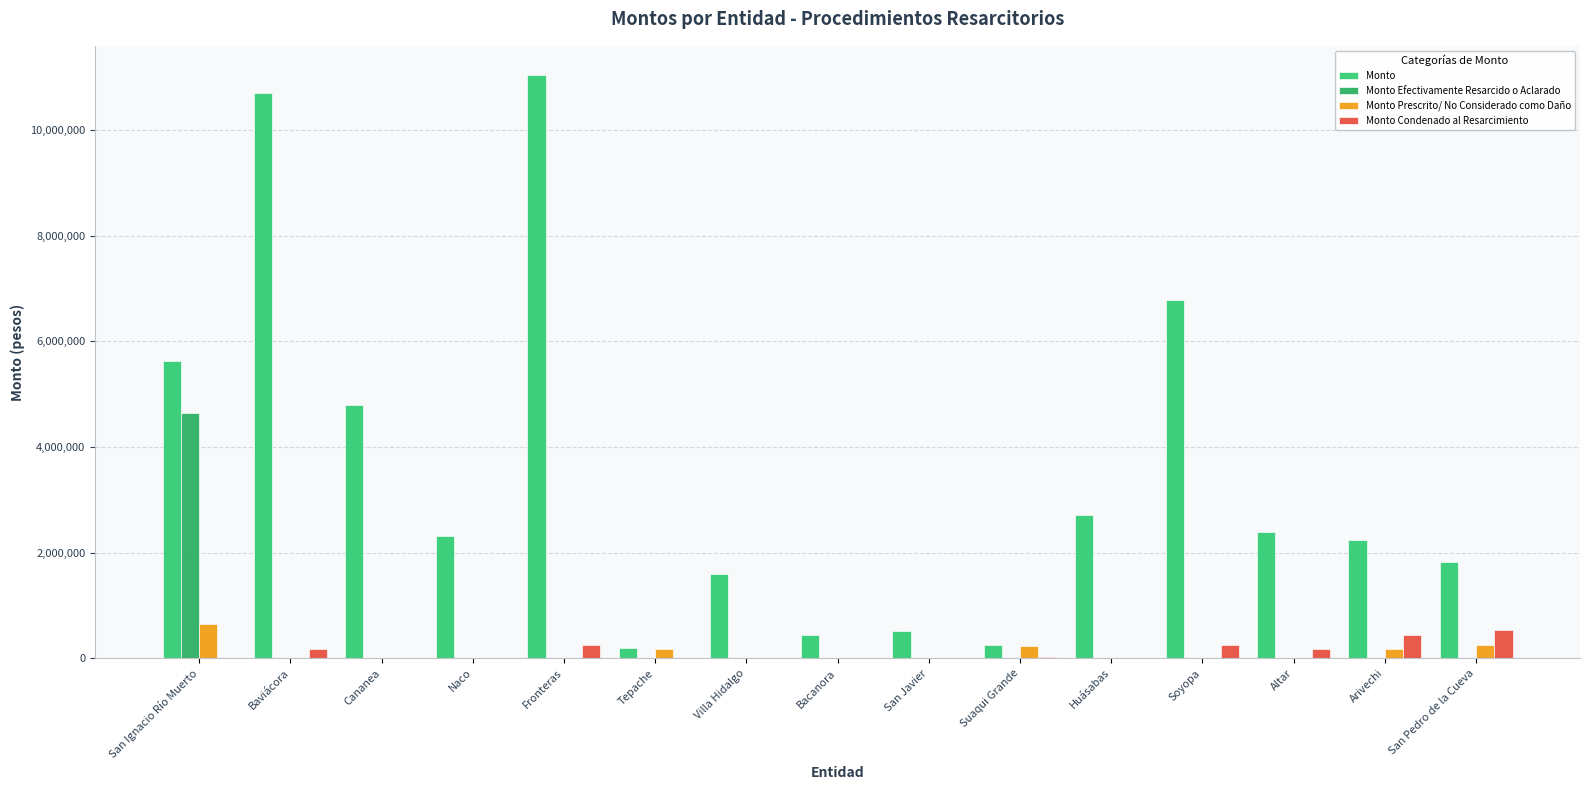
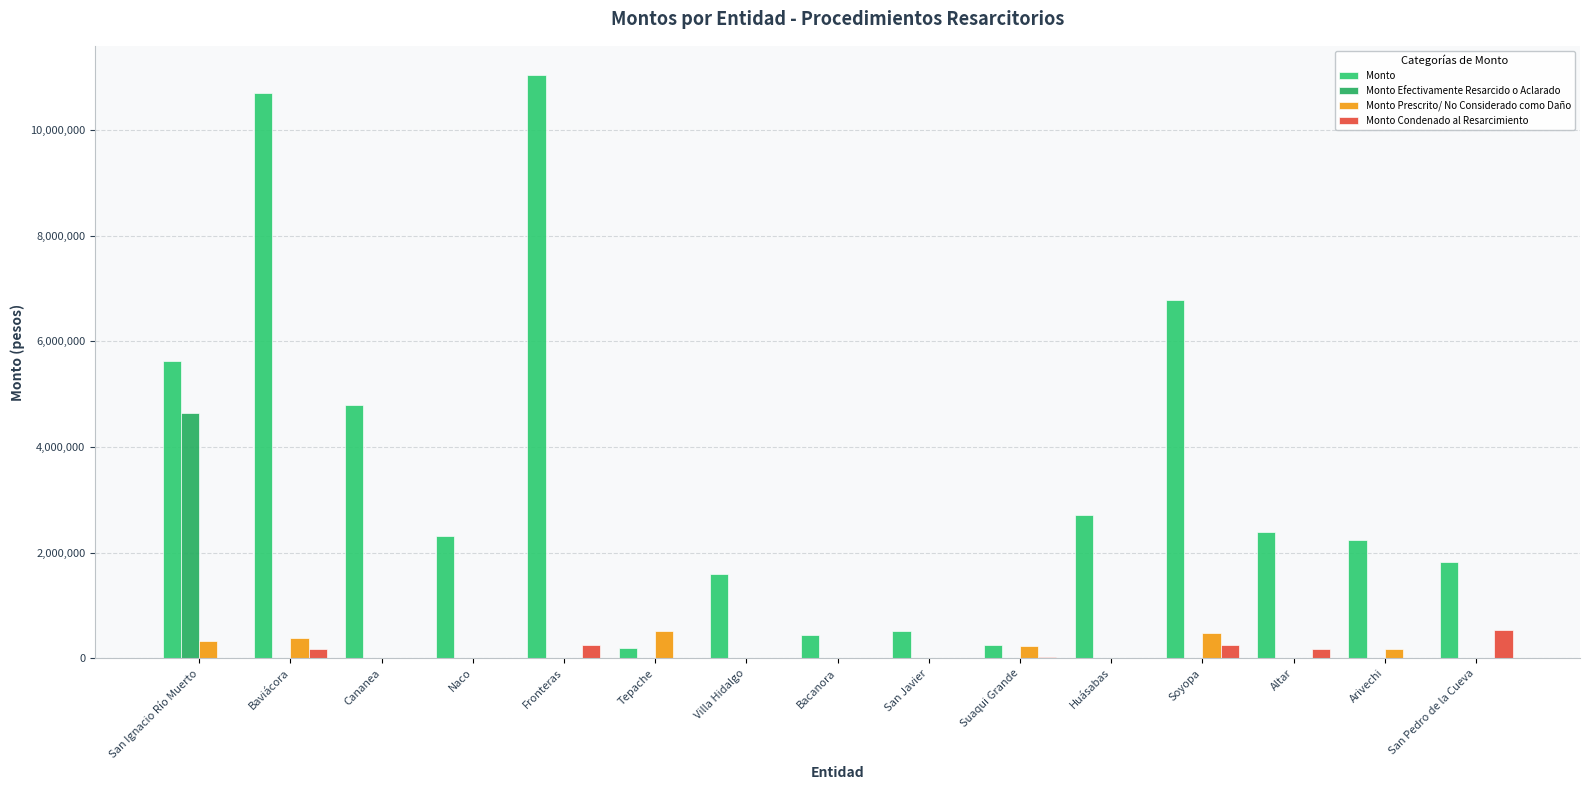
  {
    "Monto Prescrito/ No Considerado como Daño": {
-     "San Ignacio Río Muerto": "600,000",
-     "Baviácora": "0",
+     "San Ignacio Río Muerto": "300,000",
+     "Baviácora": "400,000",
      "Cananea": "0",
      "Naco": "0",
      "Fronteras": "0",
-     "Tepache": "200,000",
+     "Tepache": "500,000",
      "Villa Hidalgo": "0",
      "Bacanora": "0",
      "San Javier": "0",
      "Suaqui Grande": "200,000",
      "Huásabas": "0",
-     "Soyopa": "0",
+     "Soyopa": "500,000",
      "Altar": "0",
      "Arivechi": "200,000",
-     "San Pedro de la Cueva": "200,000"
+     "San Pedro de la Cueva": "0"
    },
    "Monto Condenado al Resarcimiento": {
      "San Ignacio Río Muerto": "0",
      "Baviácora": "200,000",
      "Cananea": "0",
      "Naco": "0",
      "Fronteras": "200,000",
      "Villa Hidalgo": "0",
      "Bacanora": "0",
      "San Javier": "0",
      "Huásabas": "0",
      "Soyopa": "300,000",
      "Altar": "200,000",
-     "Arivechi": "400,000",
+     "Arivechi": "0",
      "San Pedro de la Cueva": "500,000"
    }
  }
